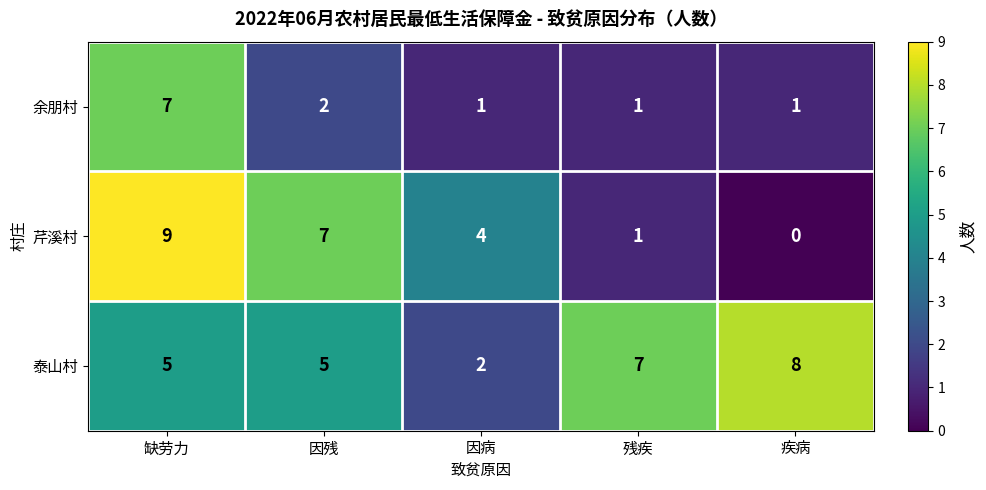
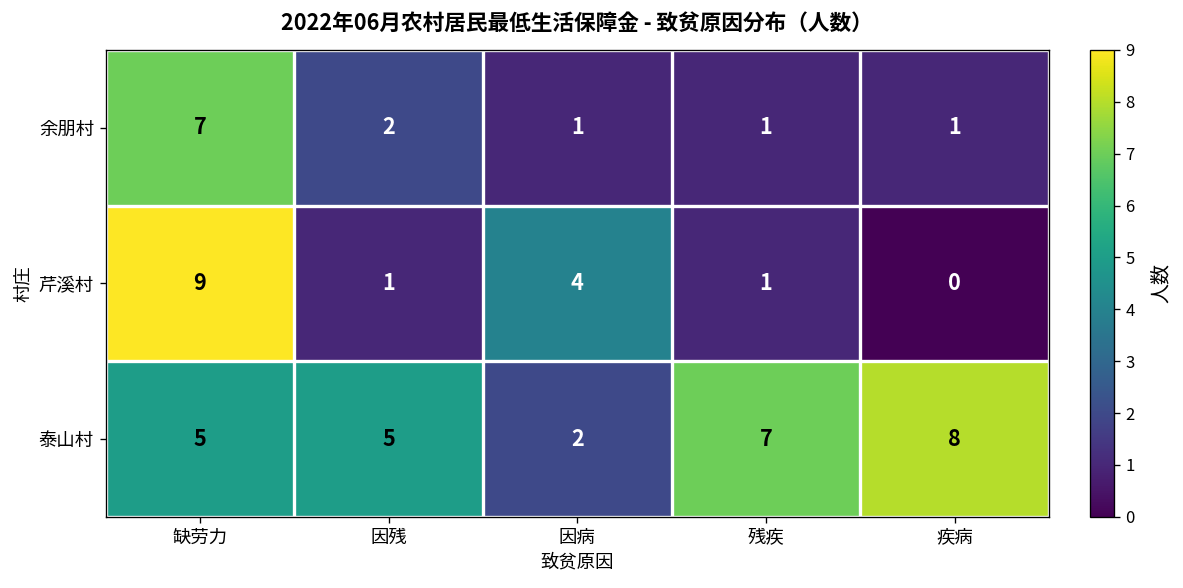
  {
    "余朋村": {
      "缺劳力": 7,
      "因残": 2,
      "因病": 1,
      "残疾": 1,
      "疾病": 1
    },
    "芹溪村": {
      "缺劳力": 9,
-     "因残": 7,
+     "因残": 1,
      "因病": 4,
      "残疾": 1,
      "疾病": 0
    },
    "泰山村": {
      "缺劳力": 5,
      "因残": 5,
      "因病": 2,
      "残疾": 7,
      "疾病": 8
    }
  }
